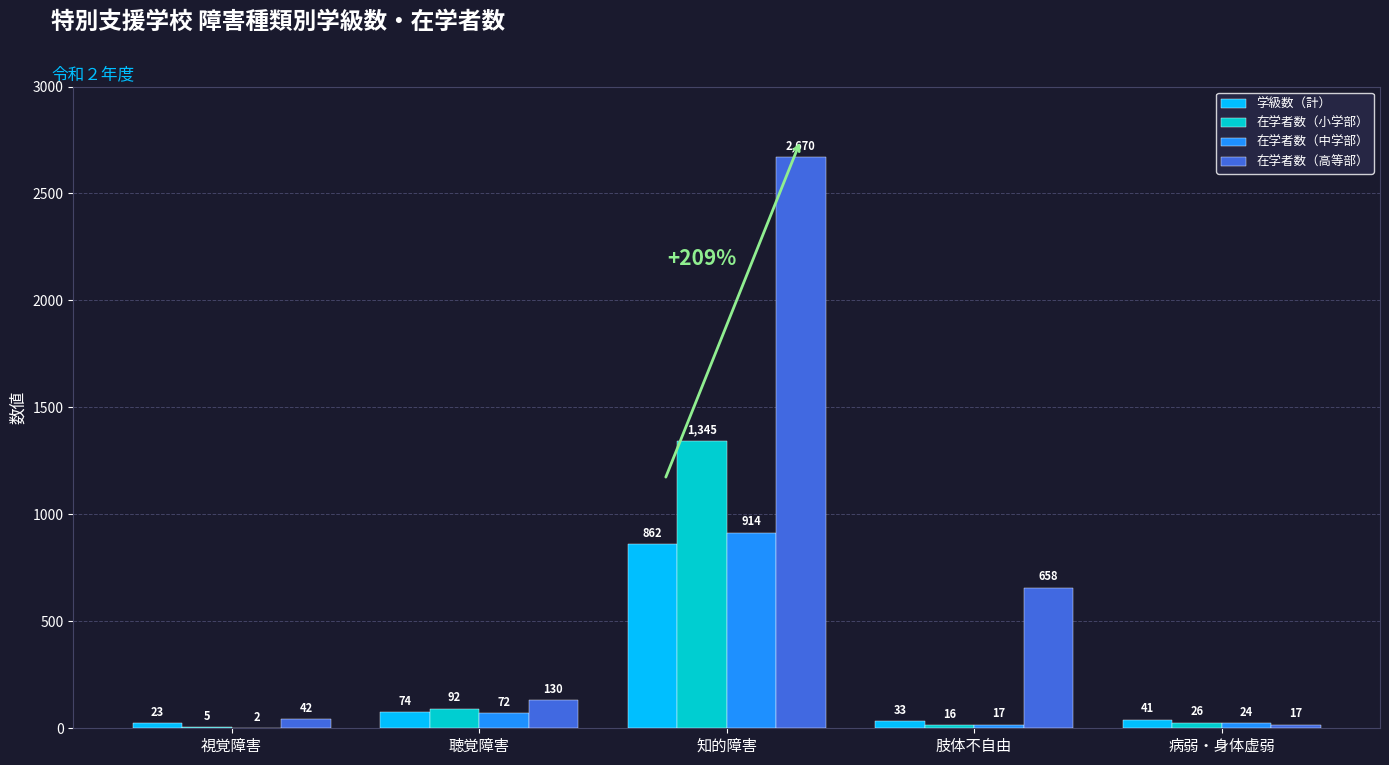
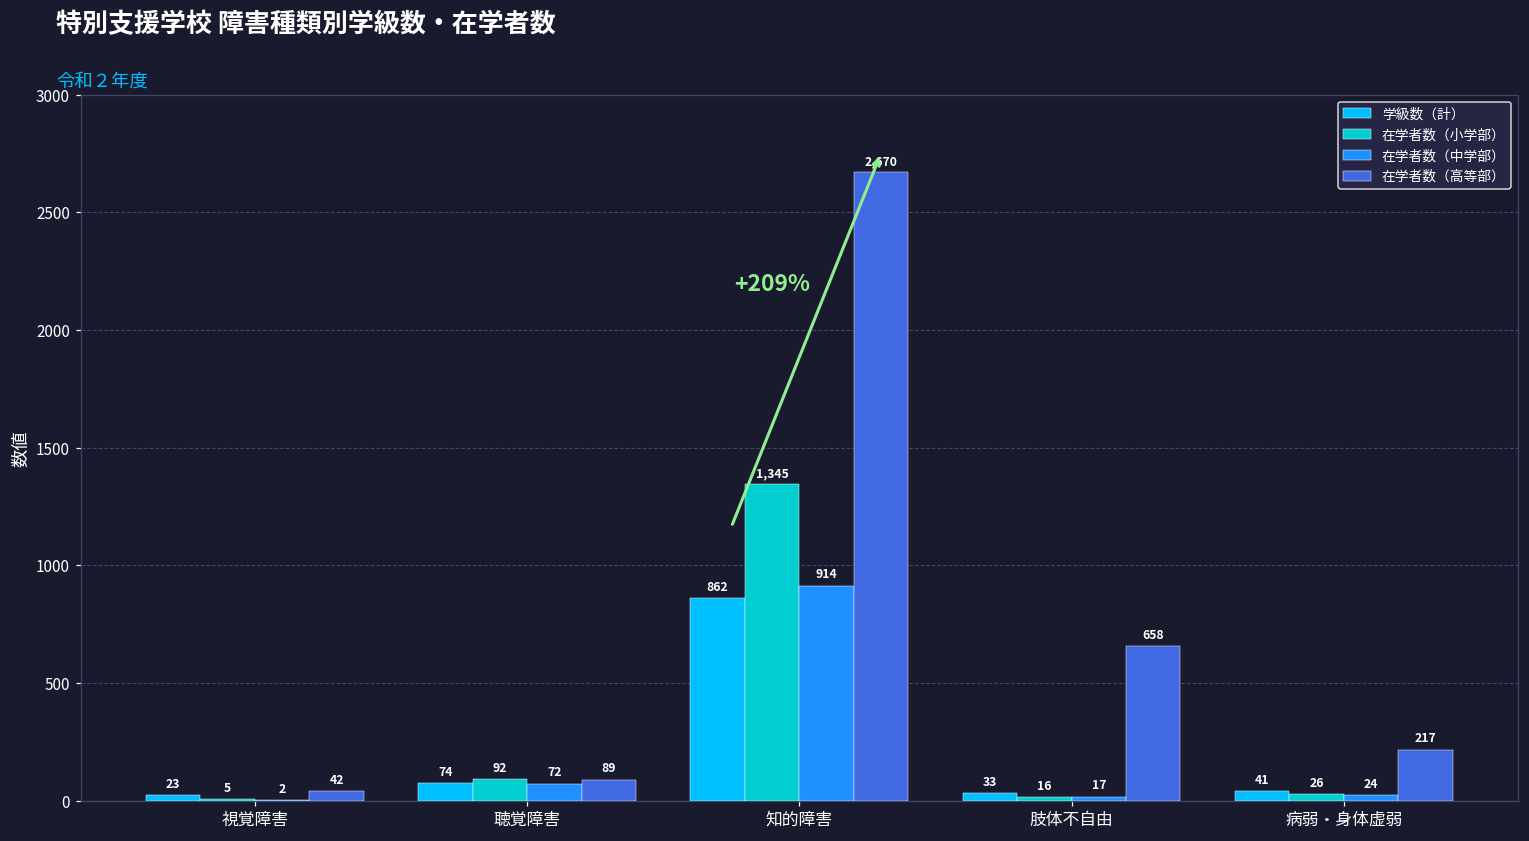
  {
    "在学者数（高等部）": {
      "視覚障害": "42",
-     "聴覚障害": "130",
+     "聴覚障害": "89",
      "知的障害": "2,670",
      "肢体不自由": "658",
-     "病弱・身体虚弱": "17"
+     "病弱・身体虚弱": "217"
    }
  }
